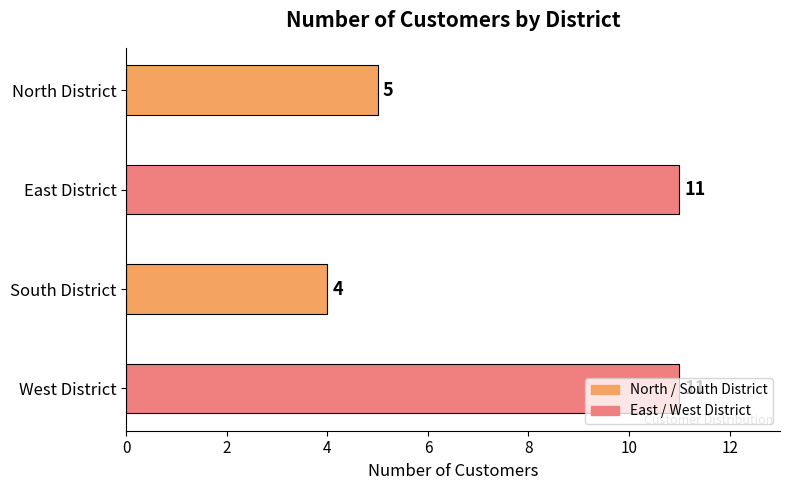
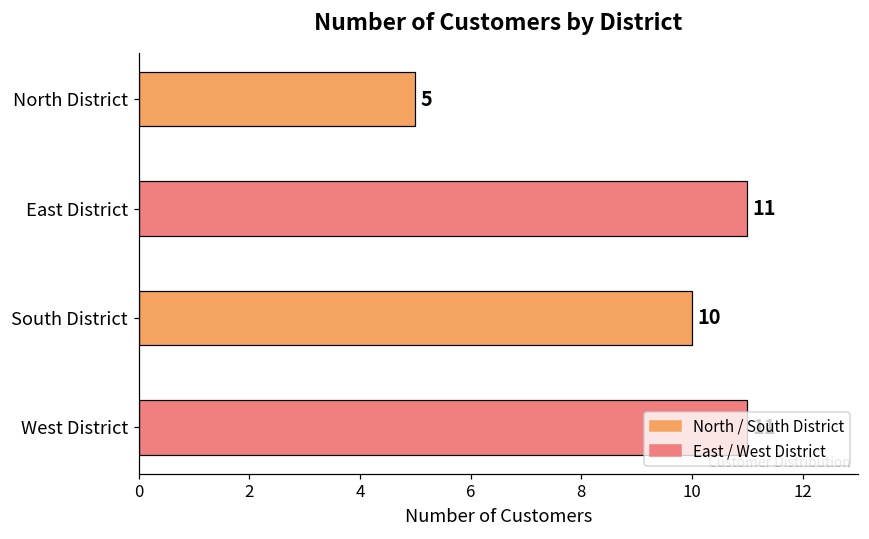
  {
    "North District": 5,
    "East District": 11,
-   "South District": 4
+   "South District": 10
  }
